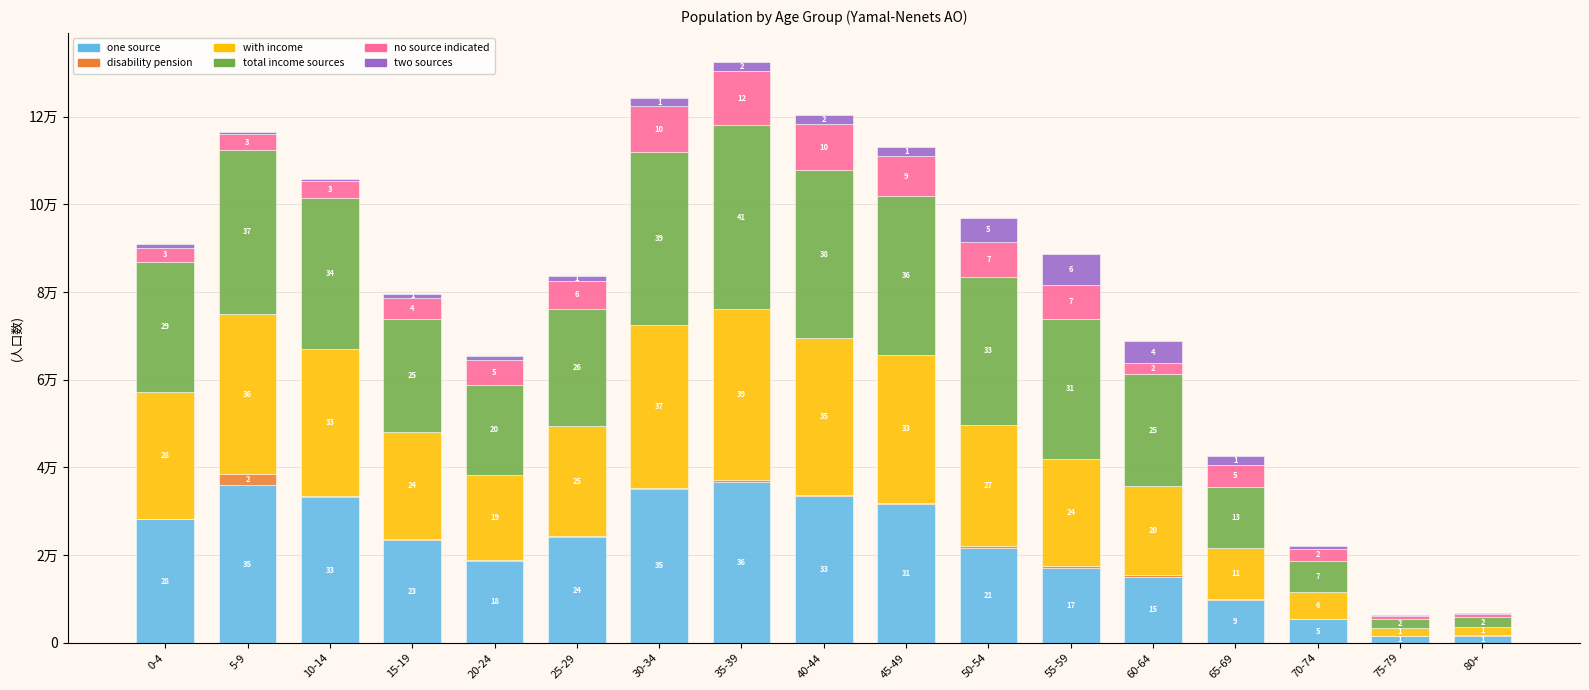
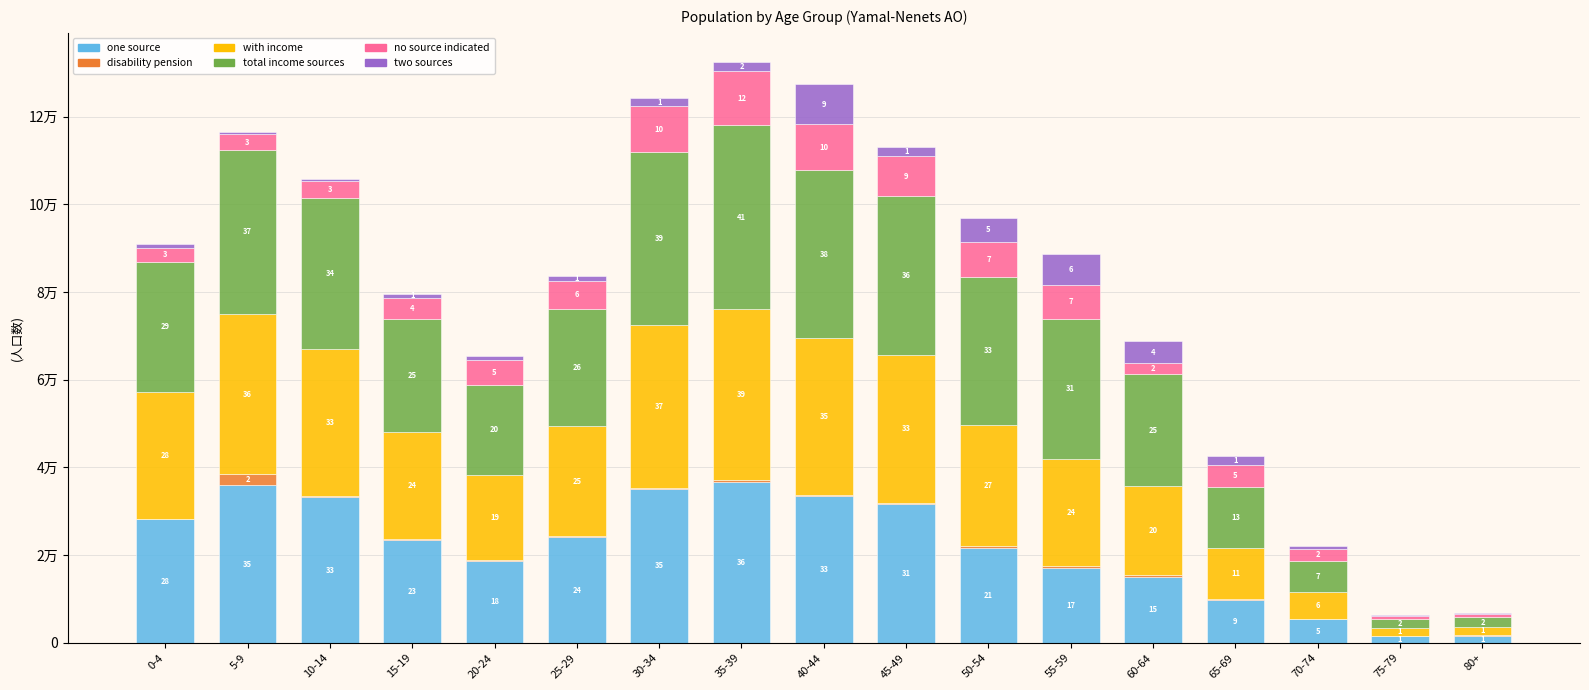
  {
    "no source indicated": {
      "75-79": "0.1万",
      "80+": "0.1万"
    },
    "two sources": {
-     "40-44": "2"
+     "40-44": "9"
    }
  }
